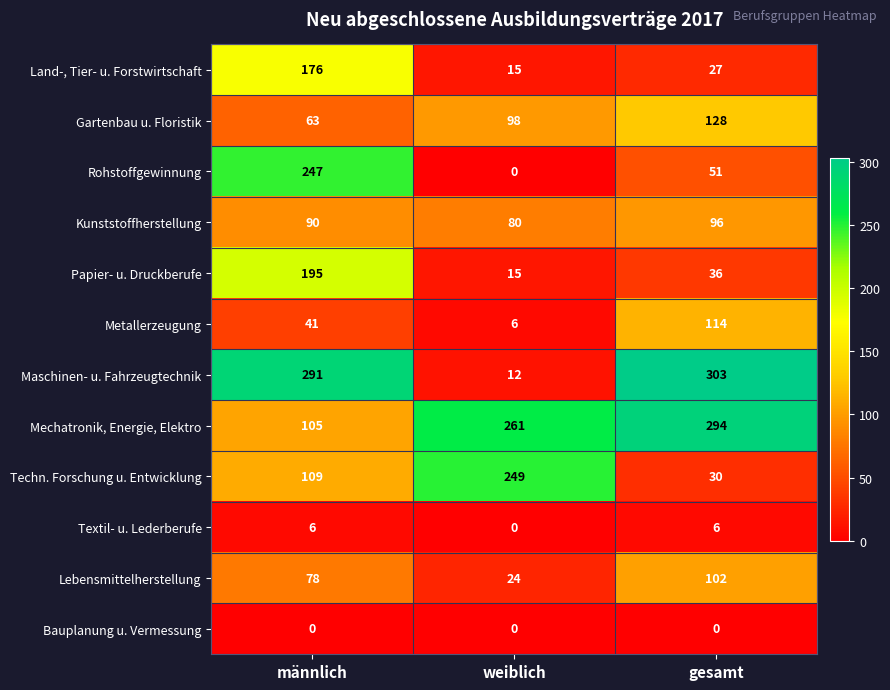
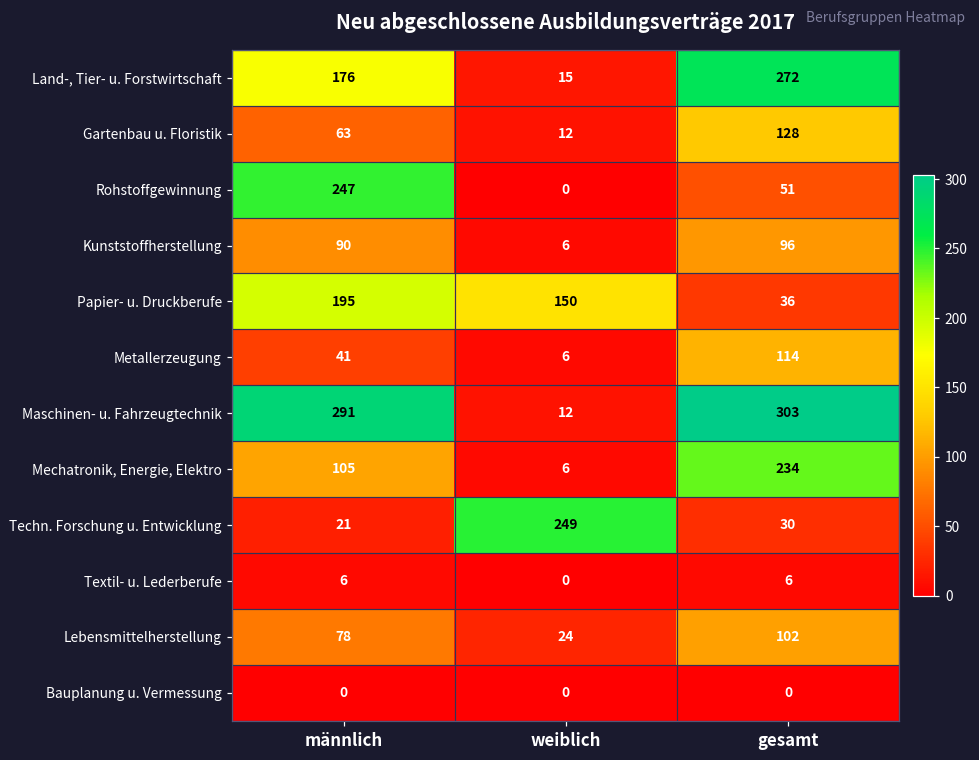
  {
    "Land-, Tier- u. Forstwirtschaft": {
      "männlich": 176,
      "weiblich": 15,
-     "gesamt": 27
+     "gesamt": 272
    },
    "Gartenbau u. Floristik": {
      "männlich": 63,
-     "weiblich": 98,
+     "weiblich": 12,
      "gesamt": 128
    },
    "Rohstoffgewinnung": {
      "männlich": 247,
      "weiblich": 0,
      "gesamt": 51
    },
    "Kunststoffherstellung": {
      "männlich": 90,
-     "weiblich": 80,
+     "weiblich": 6,
      "gesamt": 96
    },
    "Papier- u. Druckberufe": {
      "männlich": 195,
-     "weiblich": 15,
+     "weiblich": 150,
      "gesamt": 36
    },
    "Metallerzeugung": {
      "männlich": 41,
      "weiblich": 6,
      "gesamt": 114
    },
    "Maschinen- u. Fahrzeugtechnik": {
      "männlich": 291,
      "weiblich": 12,
      "gesamt": 303
    },
    "Mechatronik, Energie, Elektro": {
      "männlich": 105,
-     "weiblich": 261,
-     "gesamt": 294
+     "weiblich": 6,
+     "gesamt": 234
    },
    "Techn. Forschung u. Entwicklung": {
-     "männlich": 109,
+     "männlich": 21,
      "weiblich": 249,
      "gesamt": 30
    },
    "Textil- u. Lederberufe": {
      "männlich": 6,
      "weiblich": 0,
      "gesamt": 6
    },
    "Lebensmittelherstellung": {
      "männlich": 78,
      "weiblich": 24,
      "gesamt": 102
    },
    "Bauplanung u. Vermessung": {
      "männlich": 0,
      "weiblich": 0,
      "gesamt": 0
    }
  }
